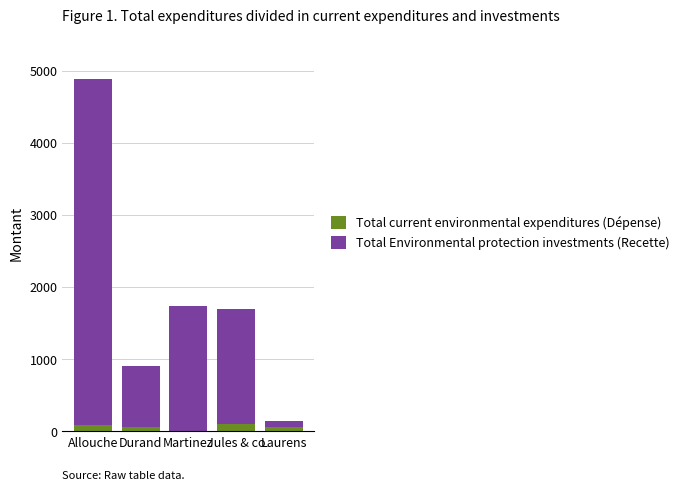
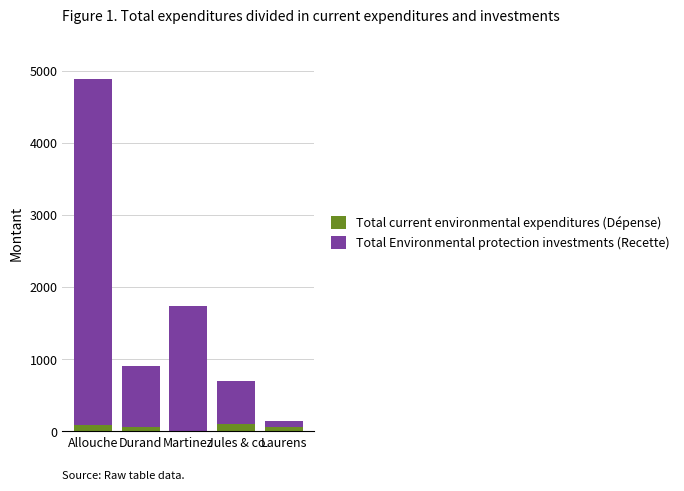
  {
    "Total current environmental expenditures (Dépense)": {
      "Allouche": 100,
      "Durand": 100,
      "Jules & co": 100,
      "Laurens": 100
    },
    "Total Environmental protection investments (Recette)": {
      "Allouche": 4800,
      "Durand": 900,
      "Martinez": 1700,
-     "Jules & co": 1600,
+     "Jules & co": 600,
      "Laurens": 100
    }
  }
